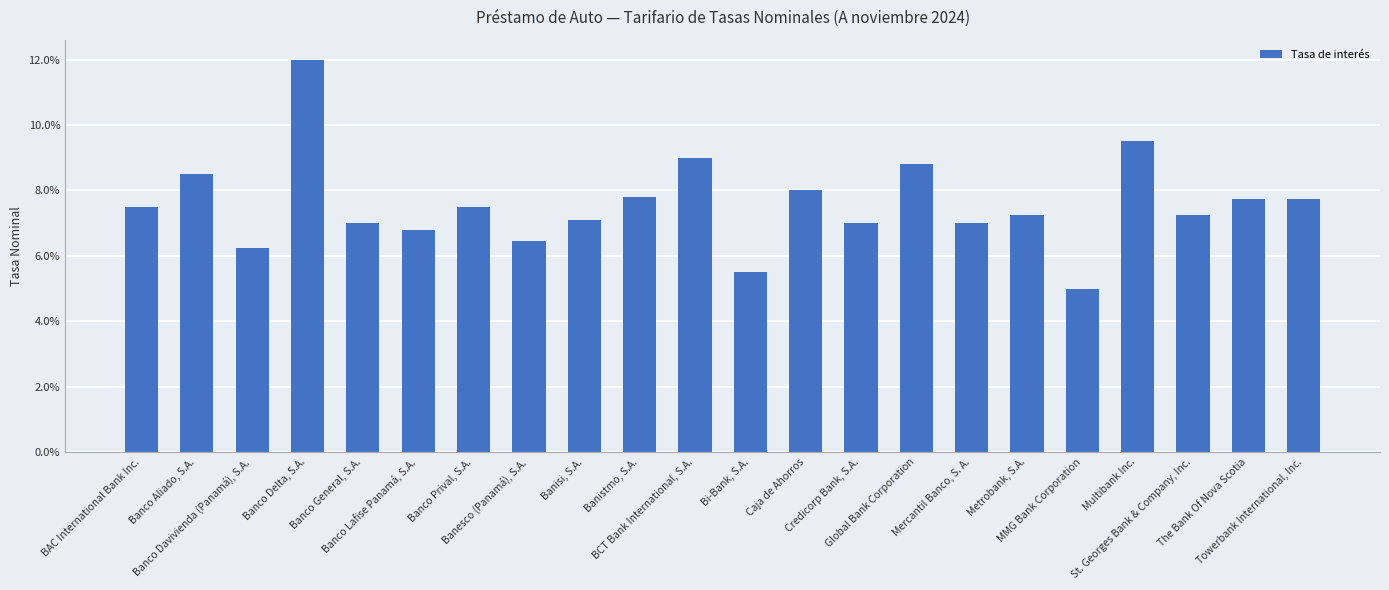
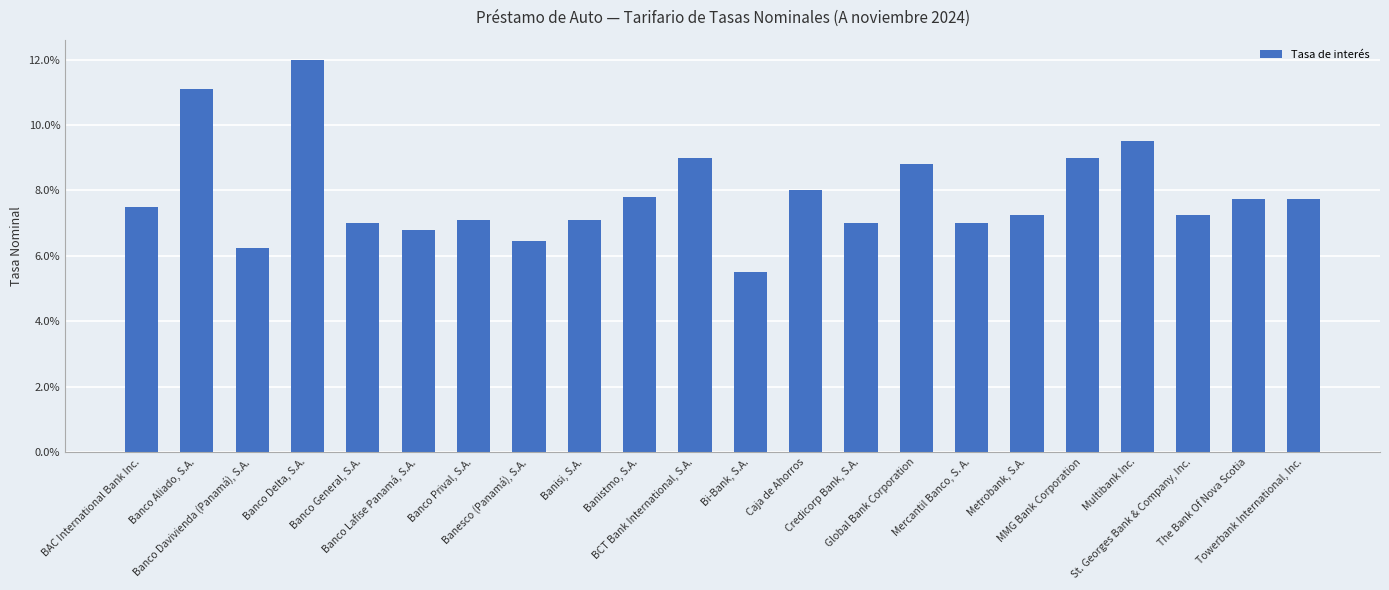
  {
    "BAC International Bank Inc.": "7.5%",
-   "Banco Aliado, S.A.": "8.5%",
+   "Banco Aliado, S.A.": "11.1%",
    "Banco Davivienda (Panamá), S.A.": "6.3%",
    "Banco Delta, S.A.": "12.0%",
    "Banco General, S.A.": "7.0%",
    "Banco Lafise Panamá, S.A.": "6.8%",
-   "Banco Prival, S.A.": "7.5%",
+   "Banco Prival, S.A.": "7.1%",
    "Banesco (Panamá), S.A.": "6.5%",
    "Banisi, S.A.": "7.1%",
    "Banistmo, S.A.": "7.8%",
    "BCT Bank International, S.A.": "9.0%",
    "Bi-Bank, S.A.": "5.5%",
    "Caja de Ahorros": "8.0%",
    "Credicorp Bank, S.A.": "7.0%",
    "Global Bank Corporation": "8.8%",
    "Mercantil Banco, S. A.": "7.0%",
    "Metrobank, S.A.": "7.2%",
-   "MMG Bank Corporation": "5.0%",
+   "MMG Bank Corporation": "9.0%",
    "Multibank Inc.": "9.5%",
    "St. Georges Bank & Company, Inc.": "7.2%",
    "The Bank Of Nova Scotia": "7.8%",
    "Towerbank International, Inc.": "7.8%"
  }
